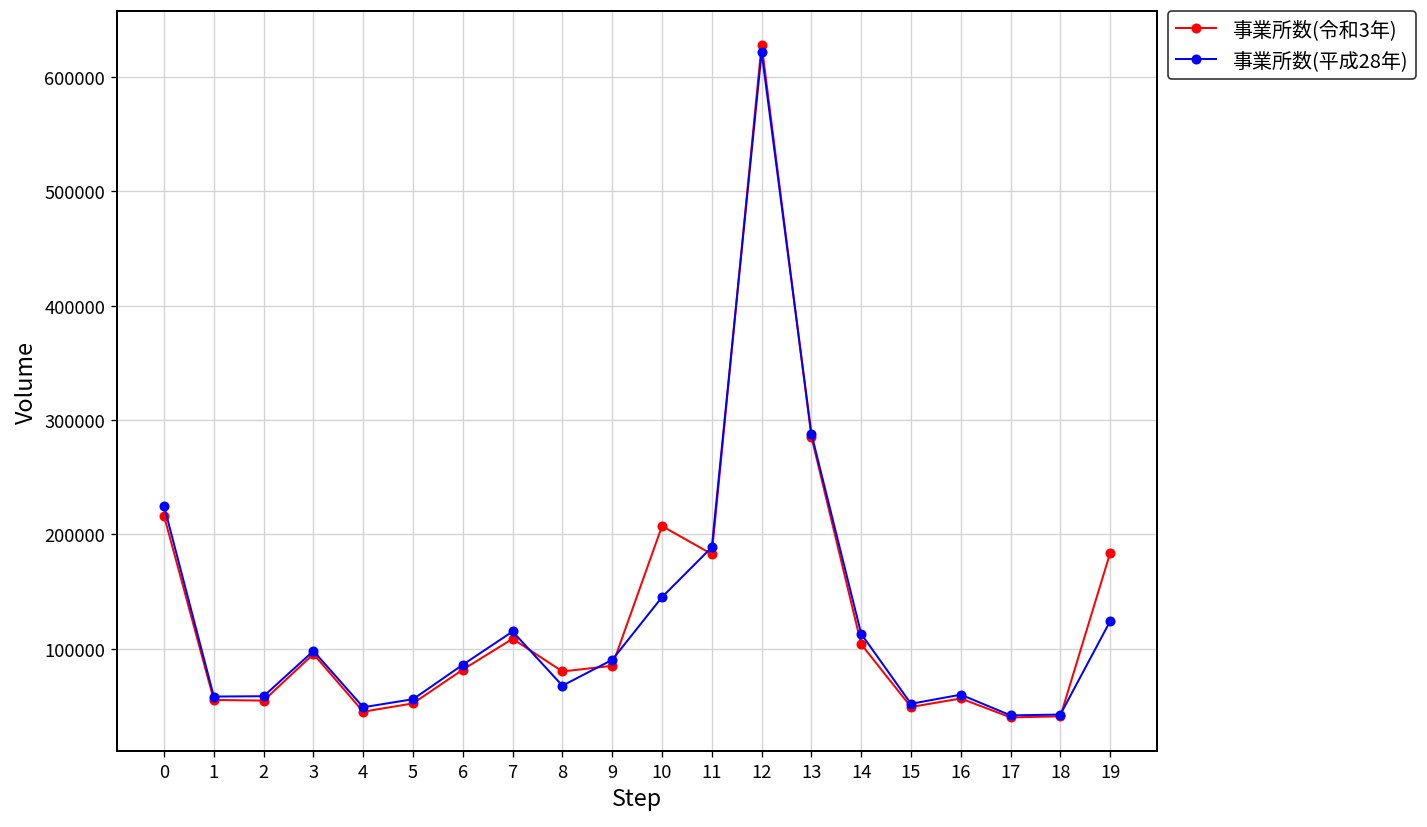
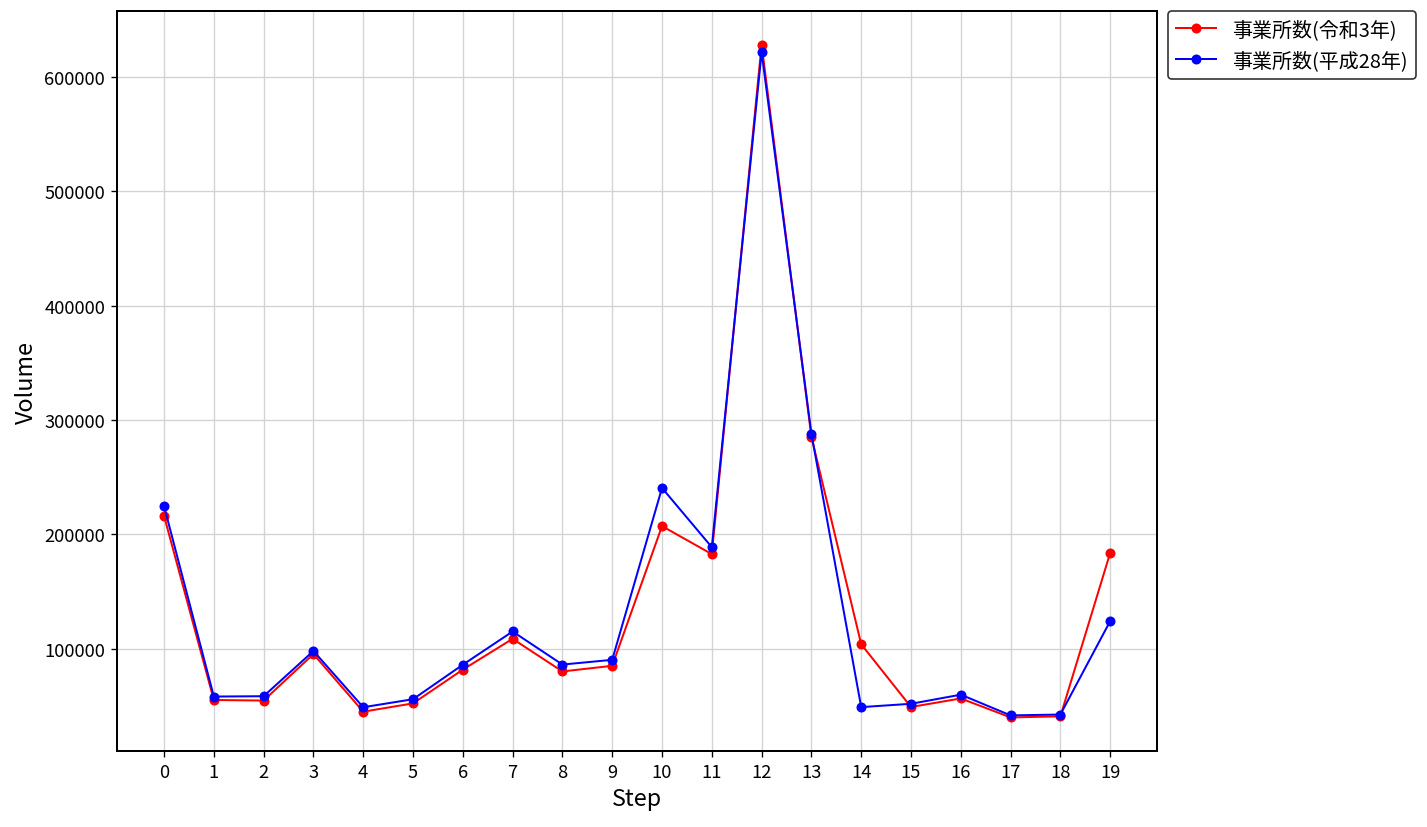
  {
    "事業所数(令和3年)": {
      "0": 220000,
      "1": 60000,
      "2": 50000,
      "3": 100000,
      "4": 40000,
      "5": 50000,
      "6": 80000,
      "7": 110000,
      "8": 80000,
      "9": 90000,
      "10": 210000,
      "11": 180000,
      "12": 630000,
      "14": 100000,
      "15": 50000,
      "16": 60000,
      "19": 180000
    },
    "事業所数(平成28年)": {
      "0": 220000,
      "1": 60000,
      "2": 60000,
      "3": 100000,
      "4": 50000,
      "5": 60000,
      "6": 90000,
      "7": 120000,
-     "8": 70000,
+     "8": 90000,
      "9": 90000,
-     "10": 150000,
+     "10": 240000,
      "11": 190000,
      "12": 620000,
-     "14": 110000,
+     "14": 50000,
      "15": 50000,
      "16": 60000,
      "19": 120000
    }
  }
